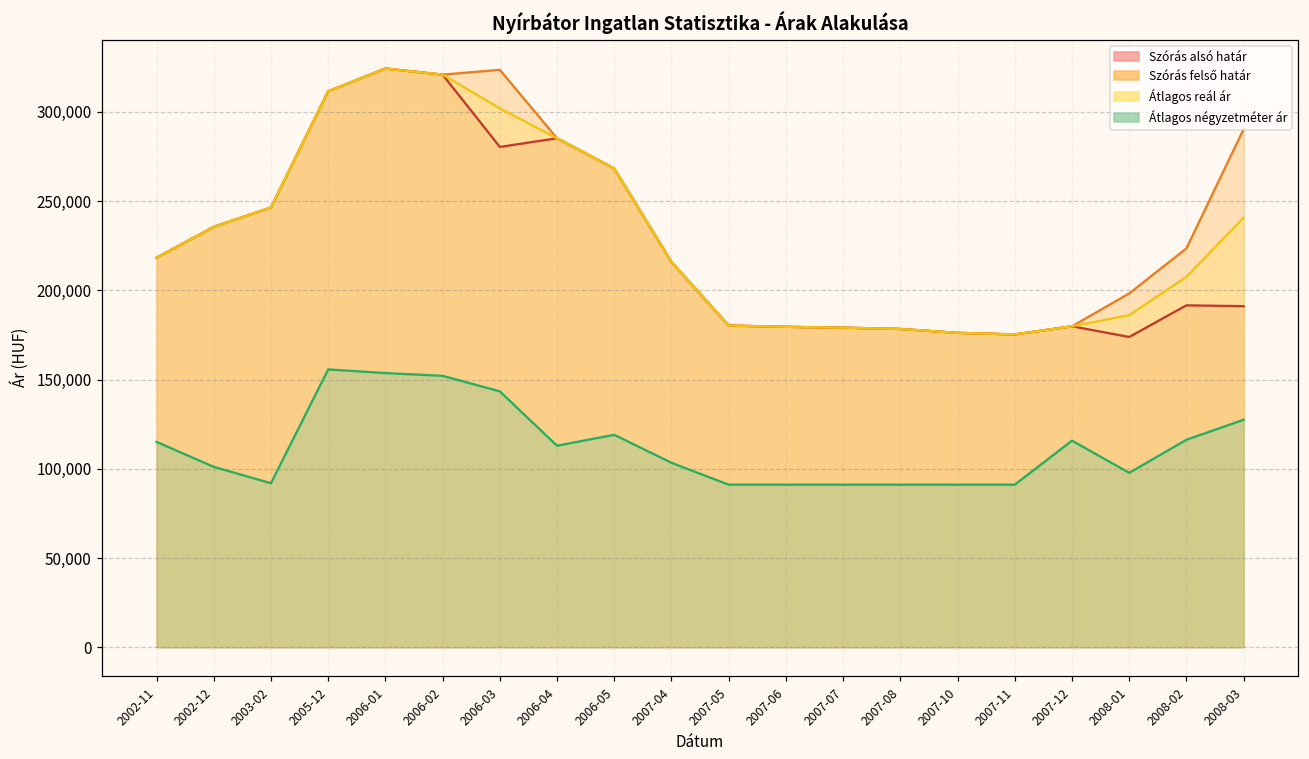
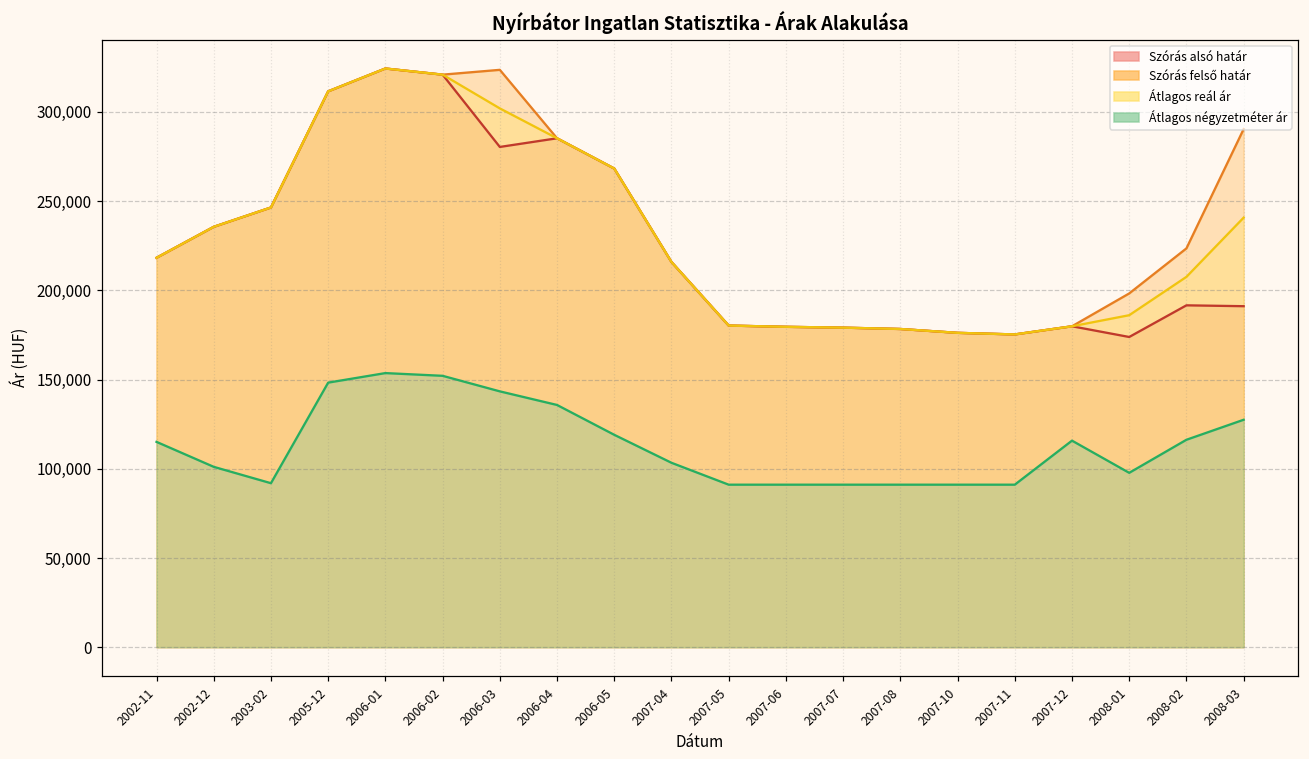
  {
    "Átlagos négyzetméter ár": {
      "2002-11": "115,000",
      "2002-12": "101,000",
      "2003-02": "92,000",
-     "2005-12": "156,000",
+     "2005-12": "148,000",
      "2006-01": "154,000",
      "2006-02": "152,000",
      "2006-03": "143,000",
-     "2006-04": "113,000",
+     "2006-04": "136,000",
      "2006-05": "119,000",
      "2007-04": "103,000",
      "2007-05": "91,000",
      "2007-06": "91,000",
      "2007-07": "91,000",
      "2007-08": "91,000",
      "2007-10": "91,000",
      "2007-11": "91,000",
      "2007-12": "116,000",
      "2008-01": "98,000",
      "2008-02": "116,000",
      "2008-03": "127,000"
    }
  }
